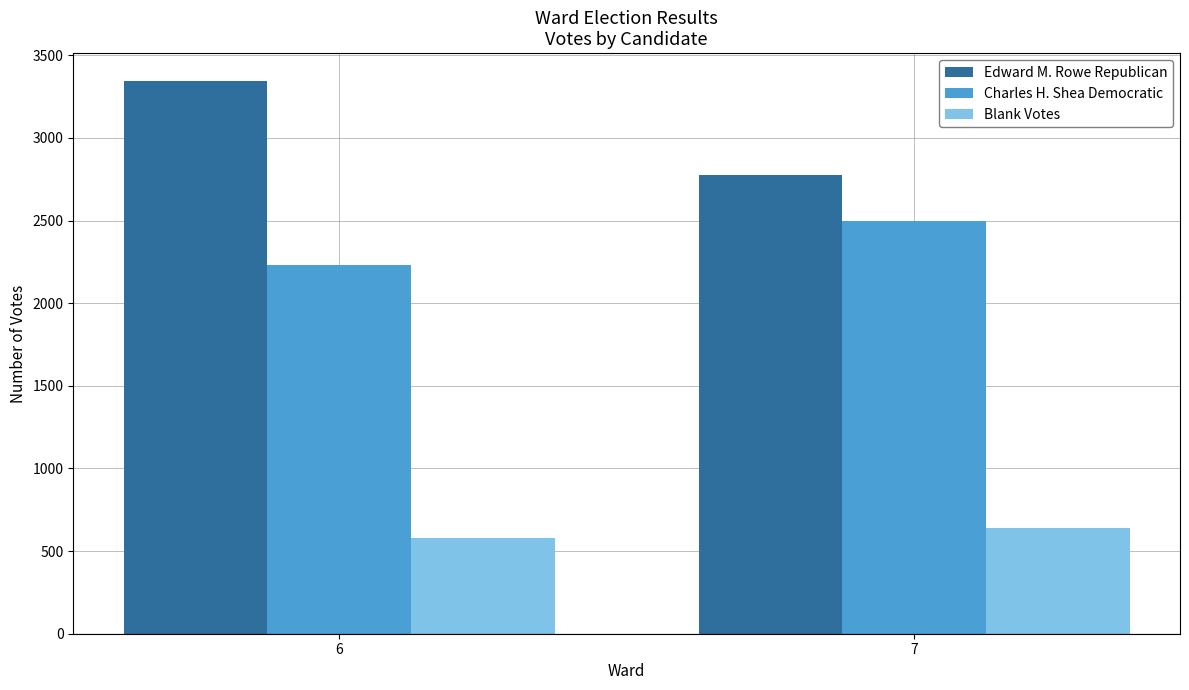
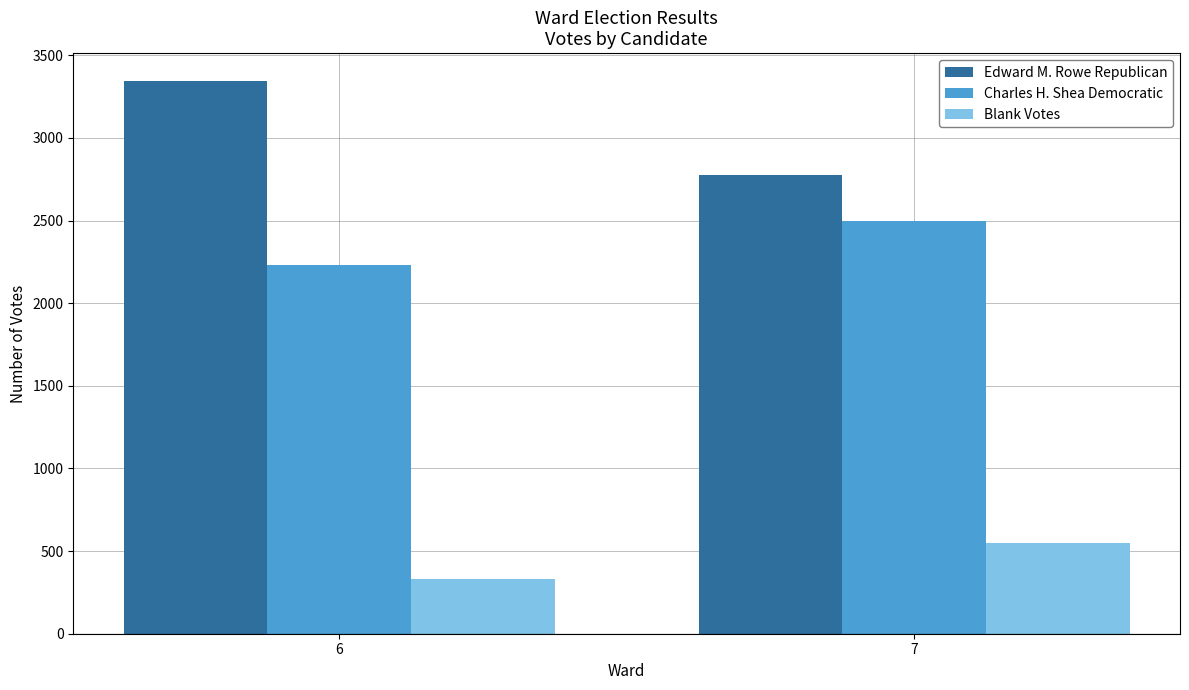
  {
    "Edward M. Rowe Republican": {
      "6": 3350,
      "7": 2780
    },
    "Charles H. Shea Democratic": {
      "6": 2230,
      "7": 2500
    },
    "Blank Votes": {
-     "6": 580,
-     "7": 640
+     "6": 330,
+     "7": 550
    }
  }
